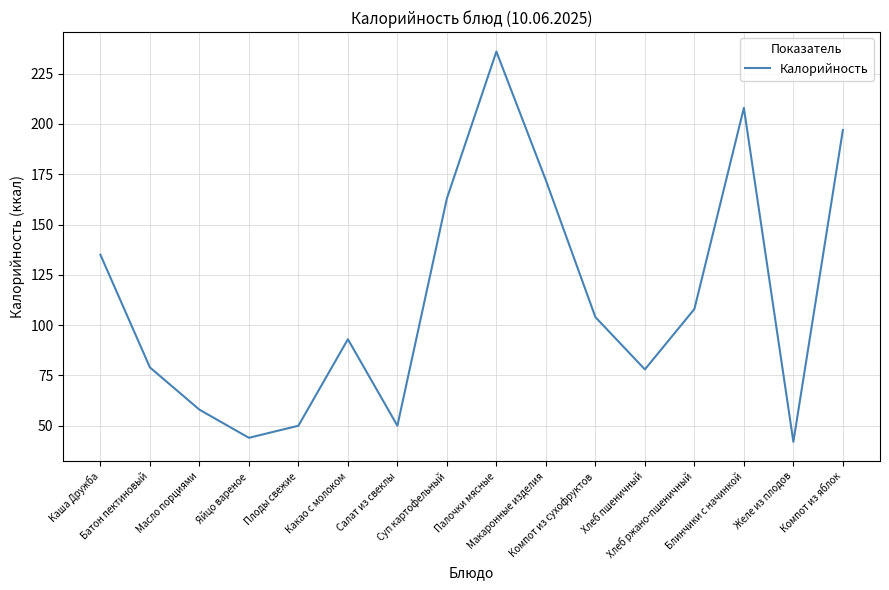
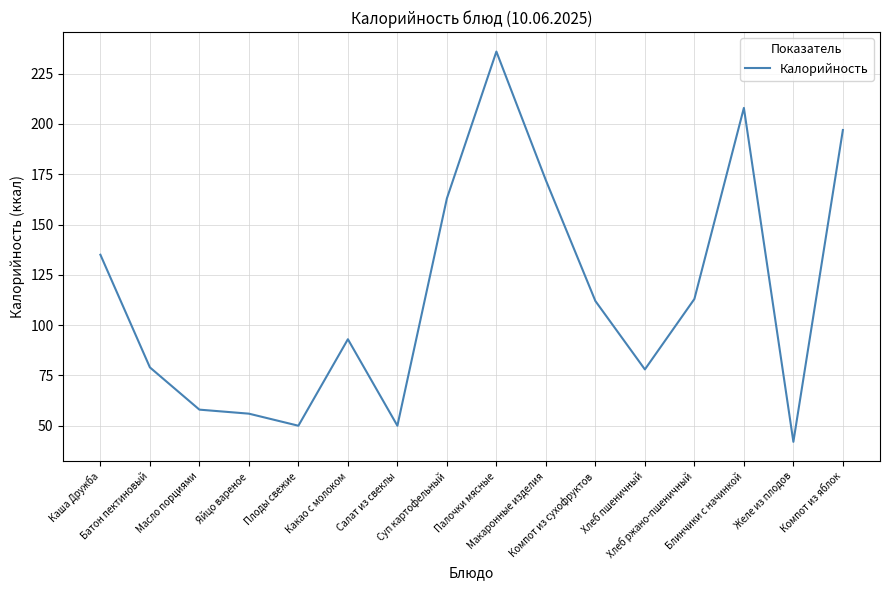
  {
    "Каша Дружба": 135,
    "Батон пектиновый": 79,
    "Масло порциями": 58,
-   "Яйцо вареное": 44,
+   "Яйцо вареное": 56,
    "Плоды свежие": 50,
    "Какао с молоком": 93,
    "Салат из свеклы": 50,
    "Суп картофельный": 163,
    "Палочки мясные": 236,
    "Макаронные изделия": 172,
-   "Компот из сухофруктов": 104,
+   "Компот из сухофруктов": 112,
    "Хлеб пшеничный": 78,
-   "Хлеб ржано-пшеничный": 108,
+   "Хлеб ржано-пшеничный": 113,
    "Блинчики с начинкой": 208,
    "Желе из плодов": 42,
    "Компот из яблок": 197
  }
